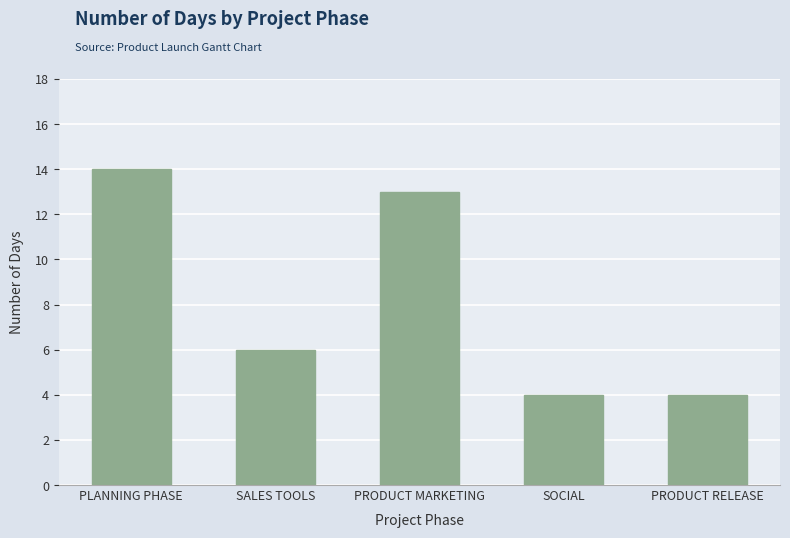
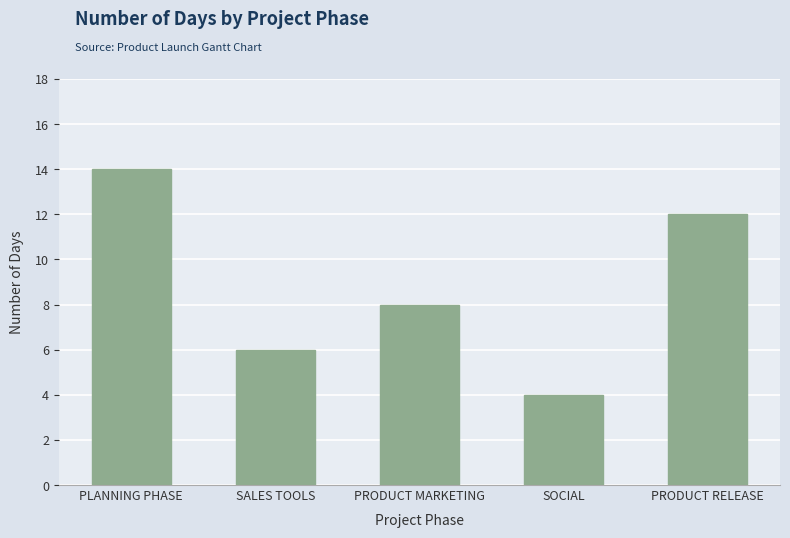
  {
    "PLANNING PHASE": 14,
    "SALES TOOLS": 6,
-   "PRODUCT MARKETING": 13,
+   "PRODUCT MARKETING": 8,
    "SOCIAL": 4,
-   "PRODUCT RELEASE": 4
+   "PRODUCT RELEASE": 12
  }
